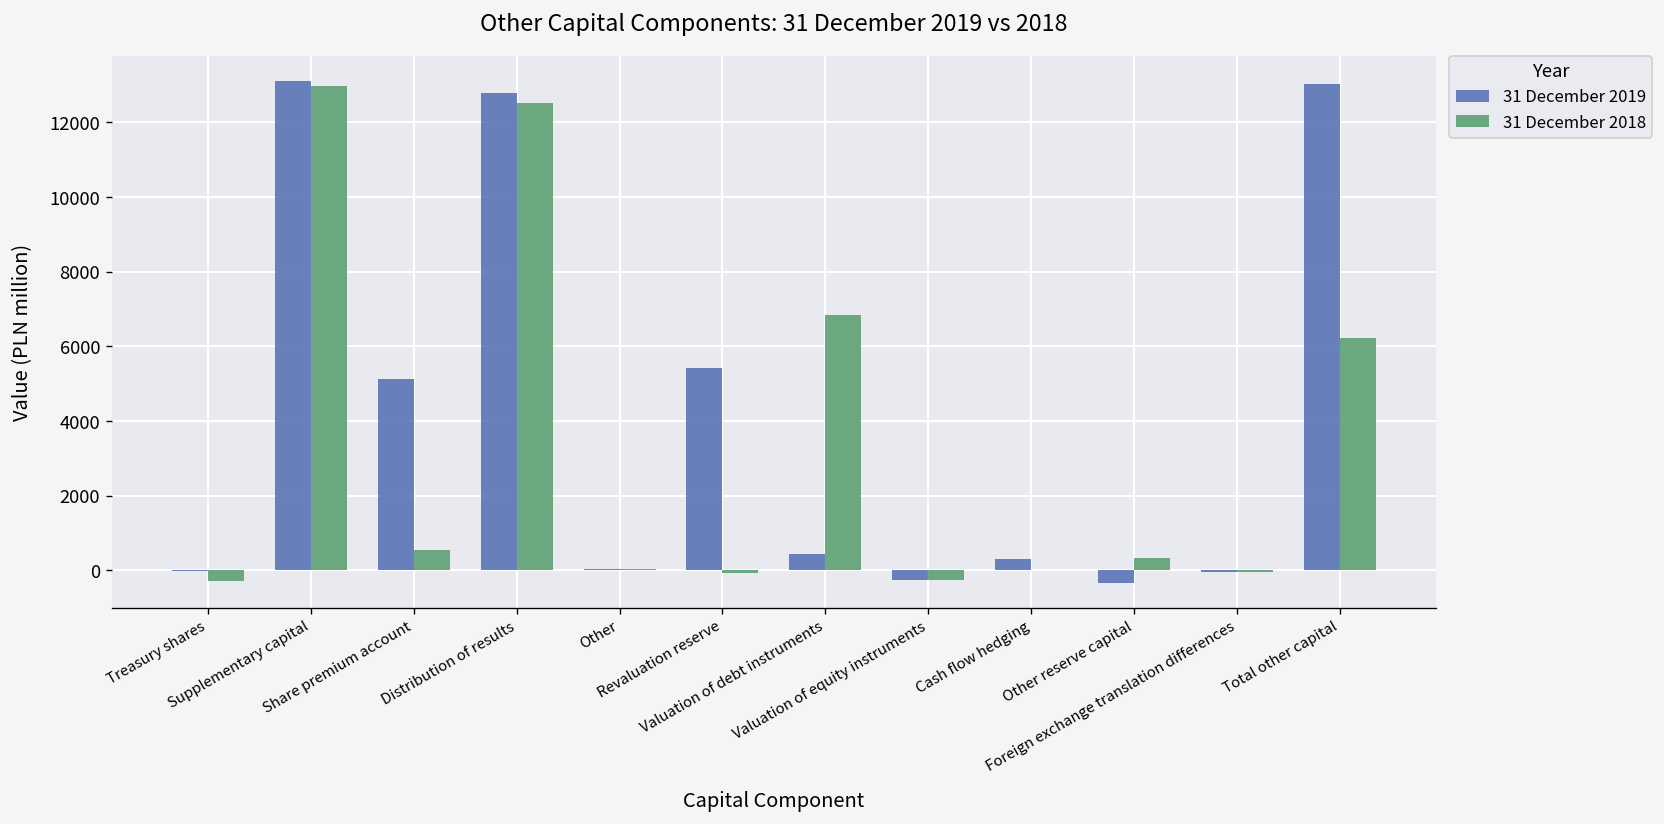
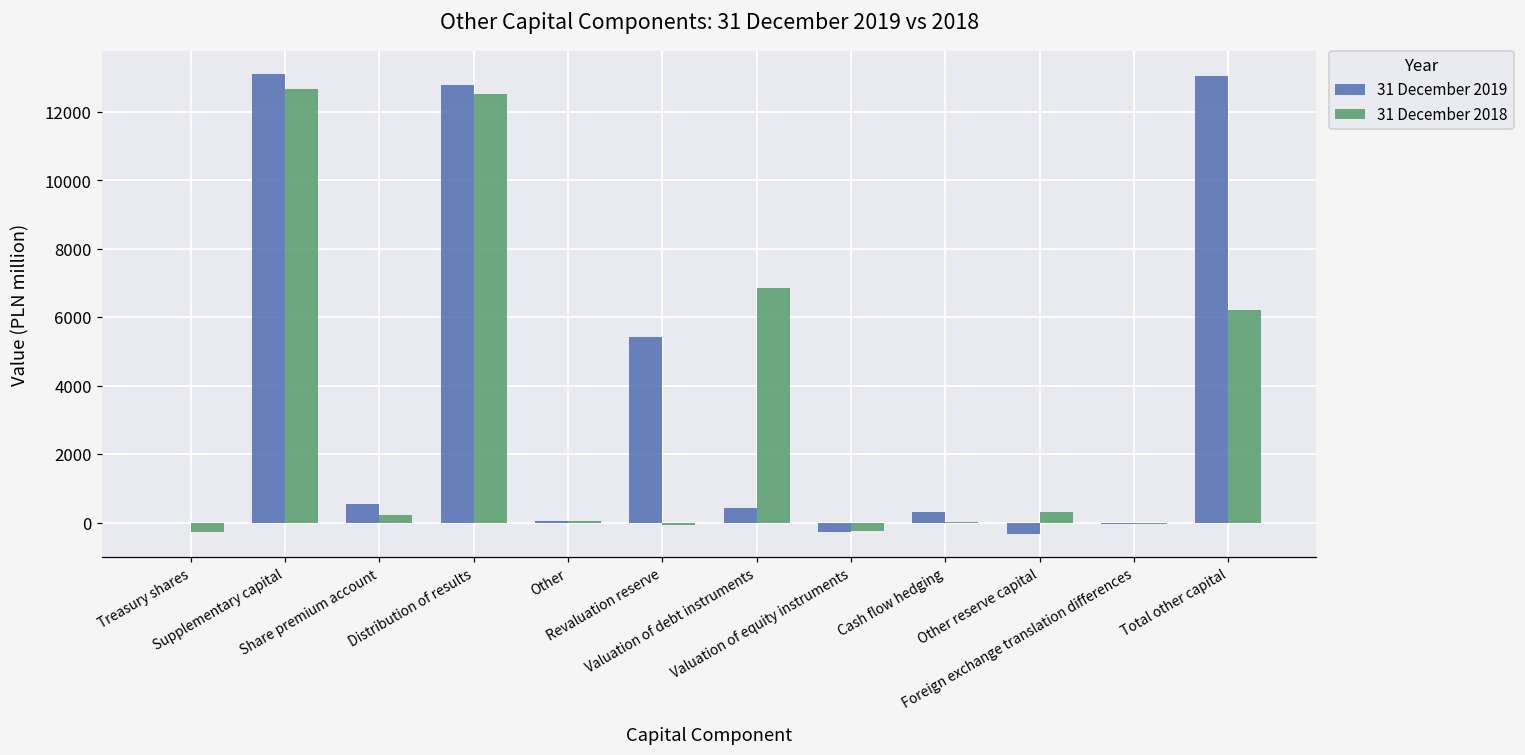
  {
    "31 December 2019": {
      "Supplementary capital": 13100,
-     "Share premium account": 5100,
+     "Share premium account": 500,
      "Distribution of results": 12800,
      "Revaluation reserve": 5400,
      "Valuation of debt instruments": 400,
      "Valuation of equity instruments": -300,
      "Cash flow hedging": 300,
      "Other reserve capital": -300,
      "Total other capital": 13000
    },
    "31 December 2018": {
      "Treasury shares": -300,
-     "Supplementary capital": 13000,
-     "Share premium account": 500,
+     "Supplementary capital": 12700,
+     "Share premium account": 200,
      "Distribution of results": 12500,
      "Valuation of debt instruments": 6800,
      "Valuation of equity instruments": -300,
      "Other reserve capital": 300,
      "Total other capital": 6200
    }
  }
